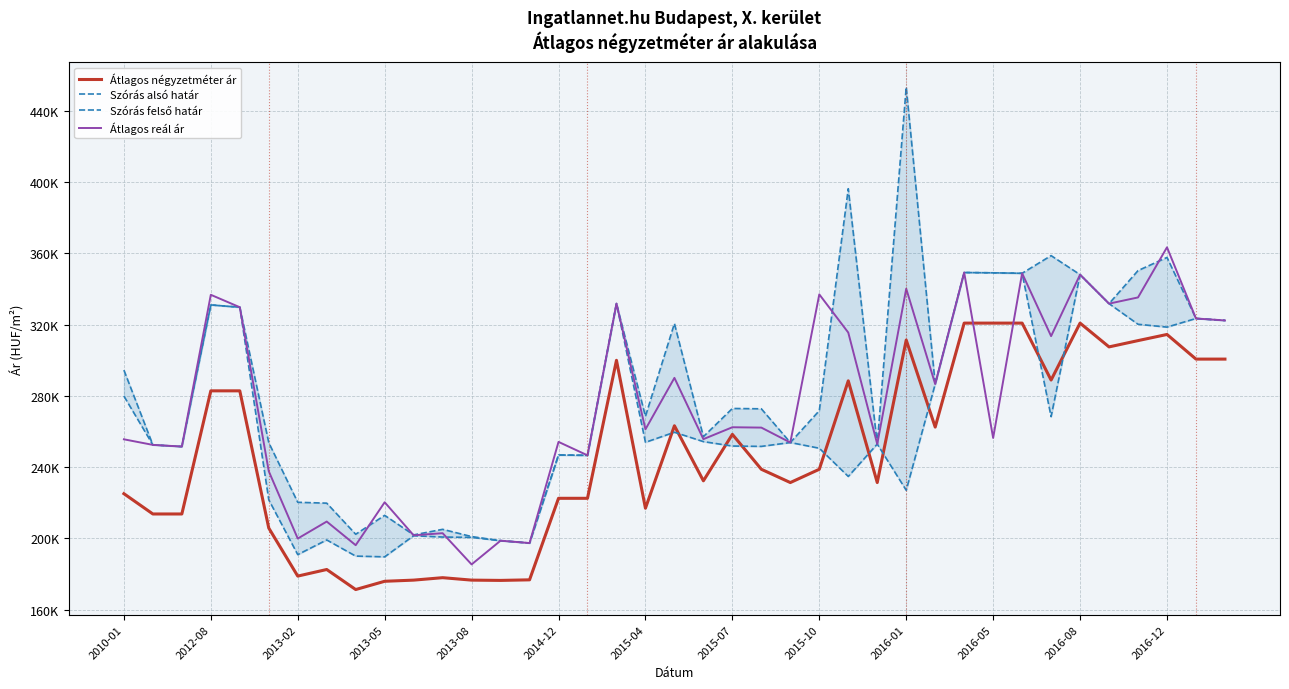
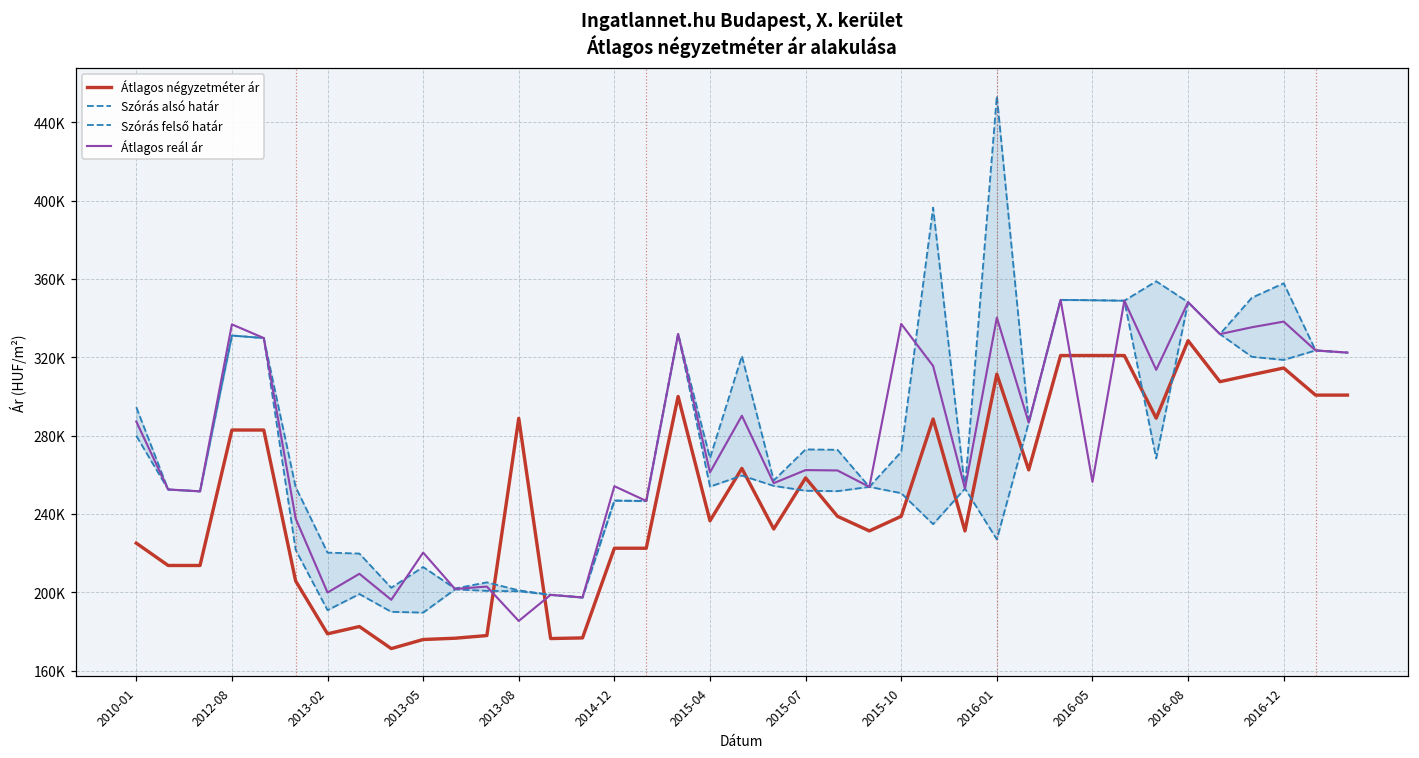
  {
    "Átlagos négyzetméter ár": {
      "2010-01": 225000,
      "2012-08": 283000,
      "2013-02": 179000,
      "2013-05": 176000,
-     "2013-08": 177000,
+     "2013-08": 289000,
      "2014-12": 223000,
-     "2015-04": 217000,
+     "2015-04": 237000,
      "2015-07": 258000,
      "2015-10": 239000,
      "2016-01": 311000,
      "2016-05": 321000,
-     "2016-08": 321000,
+     "2016-08": 328000,
      "2016-12": 315000
    },
    "Átlagos reál ár": {
-     "2010-01": 256000,
+     "2010-01": 287000,
      "2012-08": 337000,
      "2013-02": 200000,
      "2013-05": 220000,
      "2013-08": 185000,
      "2014-12": 254000,
      "2015-04": 261000,
      "2015-07": 262000,
      "2015-10": 337000,
      "2016-01": 340000,
      "2016-05": 256000,
-     "2016-12": 363000
+     "2016-12": 338000
    }
  }
